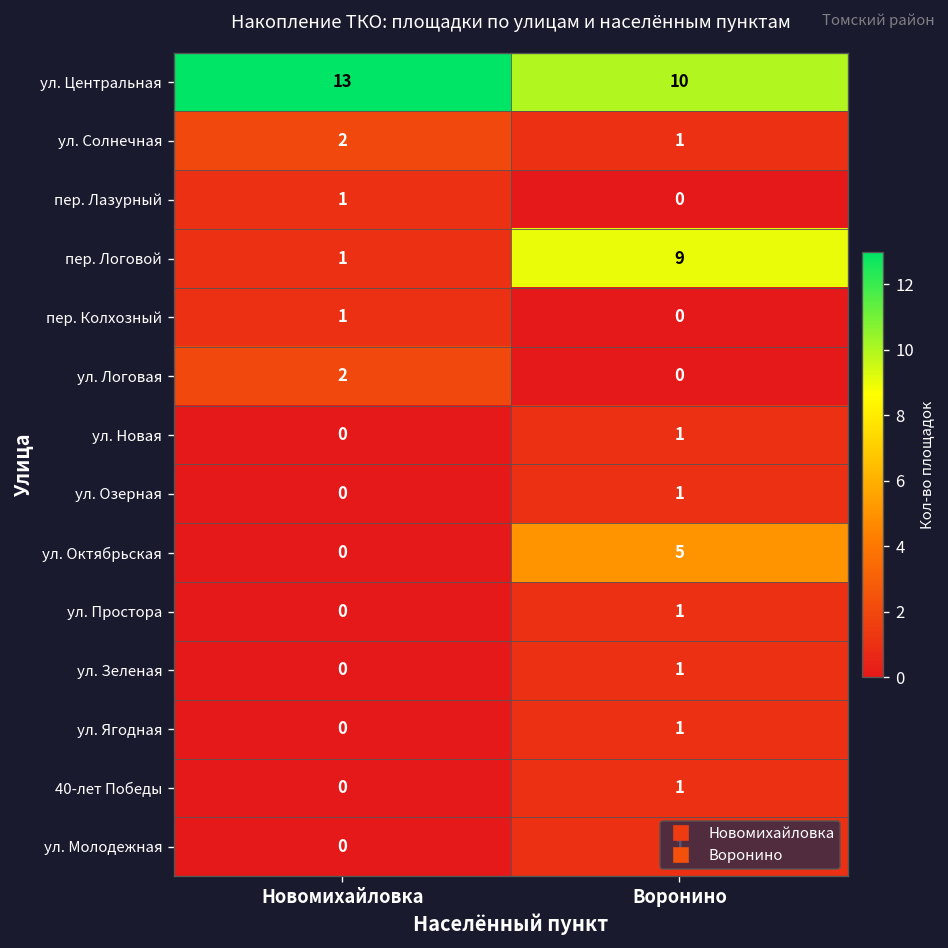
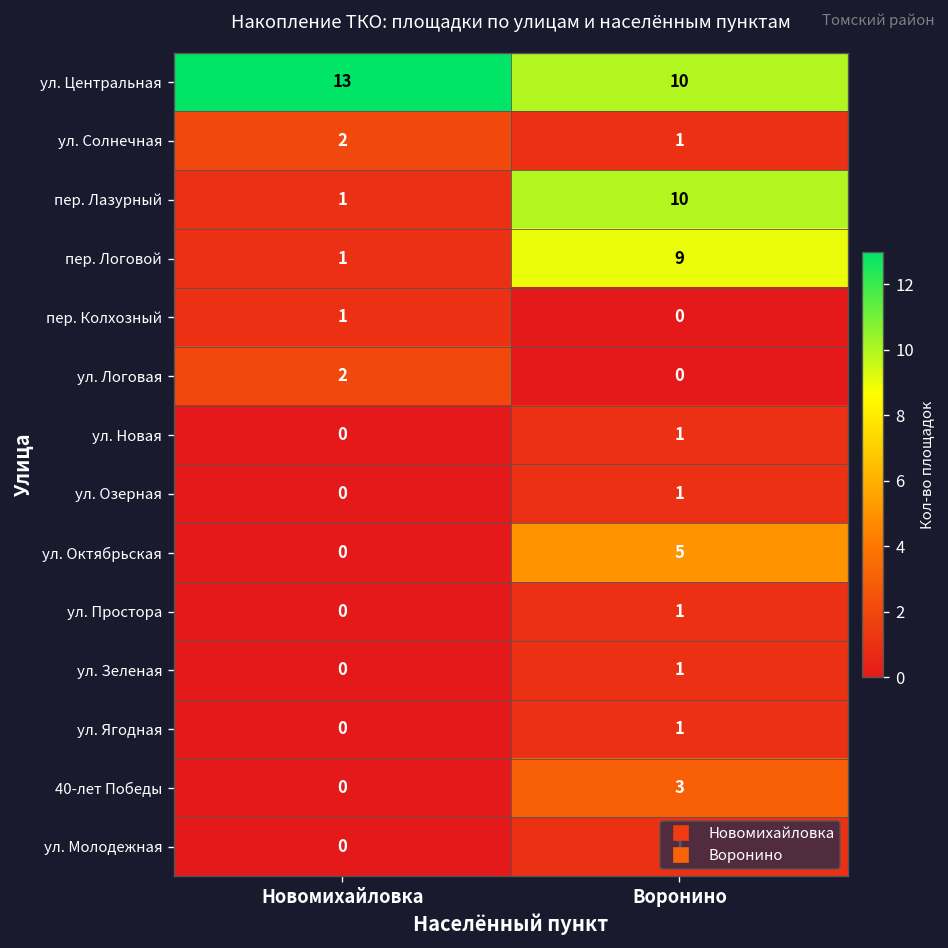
  {
    "ул. Центральная": {
      "Новомихайловка": 13,
      "Воронино": 10
    },
    "ул. Солнечная": {
      "Новомихайловка": 2,
      "Воронино": 1
    },
    "пер. Лазурный": {
      "Новомихайловка": 1,
-     "Воронино": 0
+     "Воронино": 10
    },
    "пер. Логовой": {
      "Новомихайловка": 1,
      "Воронино": 9
    },
    "пер. Колхозный": {
      "Новомихайловка": 1,
      "Воронино": 0
    },
    "ул. Логовая": {
      "Новомихайловка": 2,
      "Воронино": 0
    },
    "ул. Новая": {
      "Новомихайловка": 0,
      "Воронино": 1
    },
    "ул. Озерная": {
      "Новомихайловка": 0,
      "Воронино": 1
    },
    "ул. Октябрьская": {
      "Новомихайловка": 0,
      "Воронино": 5
    },
    "ул. Простора": {
      "Новомихайловка": 0,
      "Воронино": 1
    },
    "ул. Зеленая": {
      "Новомихайловка": 0,
      "Воронино": 1
    },
    "ул. Ягодная": {
      "Новомихайловка": 0,
      "Воронино": 1
    },
    "40-лет Победы": {
      "Новомихайловка": 0,
-     "Воронино": 1
+     "Воронино": 3
    },
    "ул. Молодежная": {
      "Новомихайловка": 0
    }
  }
